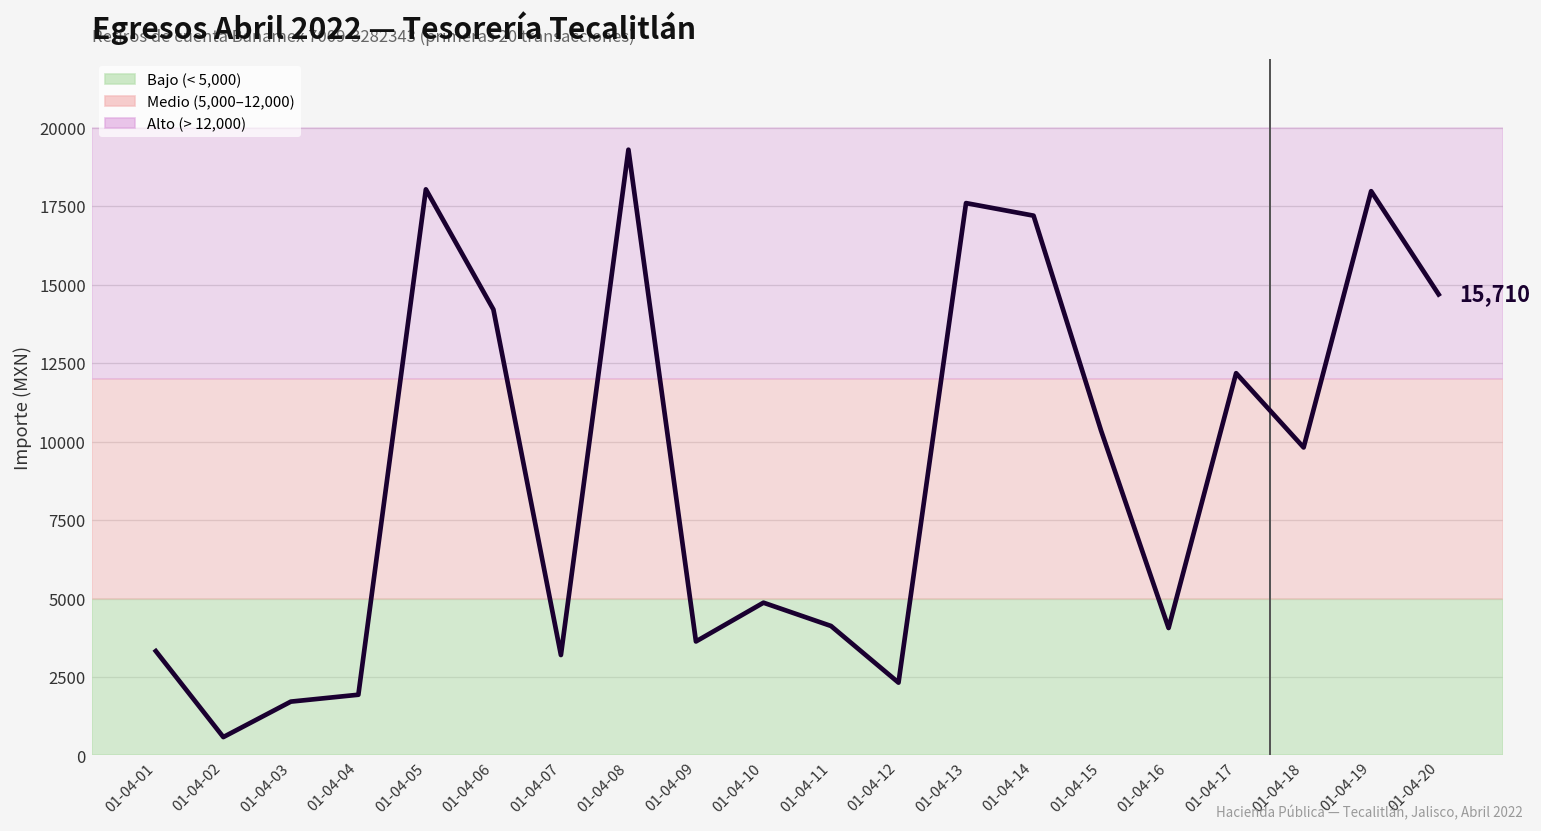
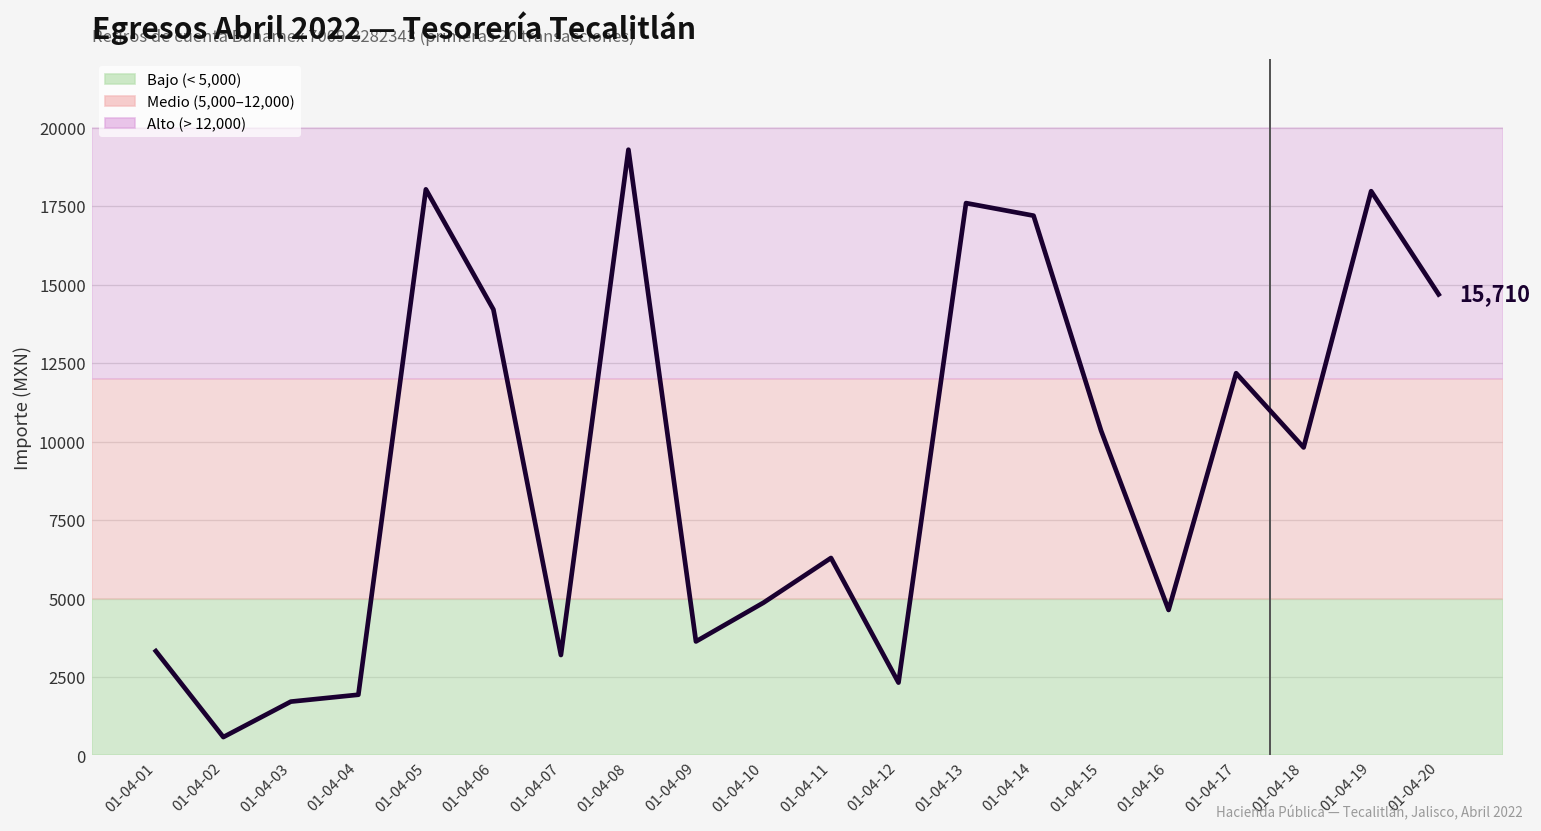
  {
    "01-04-01": 3300,
    "01-04-02": 600,
    "01-04-03": 1700,
    "01-04-04": 1900,
    "01-04-05": 18000,
    "01-04-06": 14200,
    "01-04-07": 3200,
    "01-04-08": 19300,
    "01-04-09": 3600,
    "01-04-10": 4900,
-   "01-04-11": 4100,
+   "01-04-11": 6300,
    "01-04-12": 2300,
    "01-04-13": 17600,
    "01-04-14": 17200,
    "01-04-15": 10400,
-   "01-04-16": 4100,
+   "01-04-16": 4600,
    "01-04-17": 12200,
    "01-04-18": 9800,
    "01-04-19": 18000
  }
